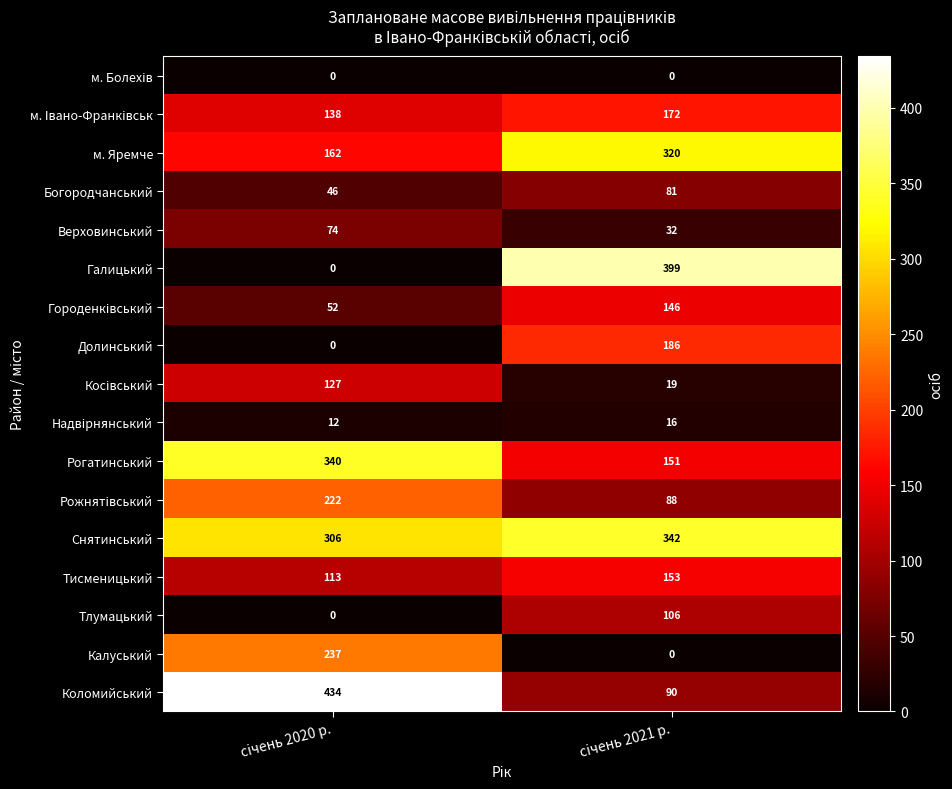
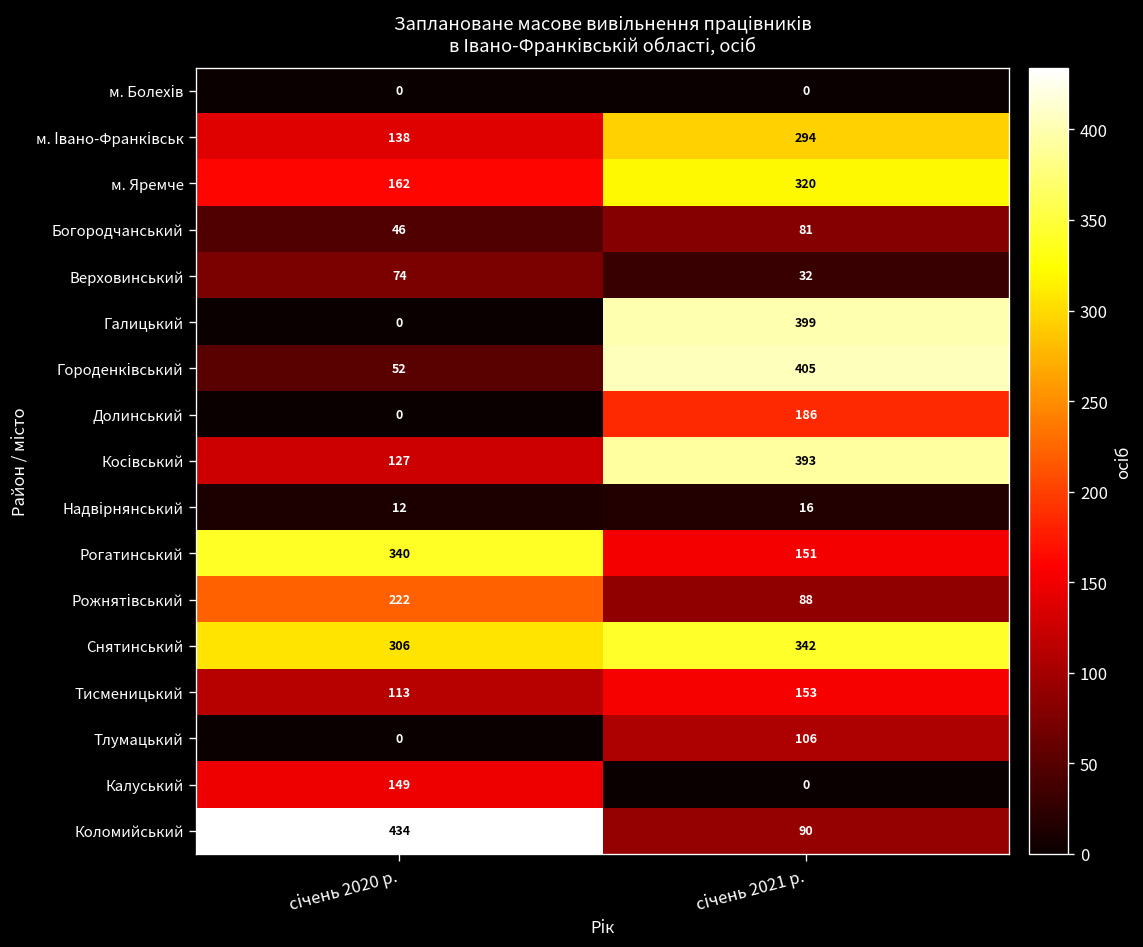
  {
    "м. Болехів": {
      "січень 2020 р.": 0,
      "січень 2021 р.": 0
    },
    "м. Івано-Франківськ": {
      "січень 2020 р.": 138,
-     "січень 2021 р.": 172
+     "січень 2021 р.": 294
    },
    "м. Яремче": {
      "січень 2020 р.": 162,
      "січень 2021 р.": 320
    },
    "Богородчанський": {
      "січень 2020 р.": 46,
      "січень 2021 р.": 81
    },
    "Верховинський": {
      "січень 2020 р.": 74,
      "січень 2021 р.": 32
    },
    "Галицький": {
      "січень 2020 р.": 0,
      "січень 2021 р.": 399
    },
    "Городенківський": {
      "січень 2020 р.": 52,
-     "січень 2021 р.": 146
+     "січень 2021 р.": 405
    },
    "Долинський": {
      "січень 2020 р.": 0,
      "січень 2021 р.": 186
    },
    "Косівський": {
      "січень 2020 р.": 127,
-     "січень 2021 р.": 19
+     "січень 2021 р.": 393
    },
    "Надвірнянський": {
      "січень 2020 р.": 12,
      "січень 2021 р.": 16
    },
    "Рогатинський": {
      "січень 2020 р.": 340,
      "січень 2021 р.": 151
    },
    "Рожнятівський": {
      "січень 2020 р.": 222,
      "січень 2021 р.": 88
    },
    "Снятинський": {
      "січень 2020 р.": 306,
      "січень 2021 р.": 342
    },
    "Тисменицький": {
      "січень 2020 р.": 113,
      "січень 2021 р.": 153
    },
    "Тлумацький": {
      "січень 2020 р.": 0,
      "січень 2021 р.": 106
    },
    "Калуський": {
-     "січень 2020 р.": 237,
+     "січень 2020 р.": 149,
      "січень 2021 р.": 0
    },
    "Коломийський": {
      "січень 2020 р.": 434,
      "січень 2021 р.": 90
    }
  }
